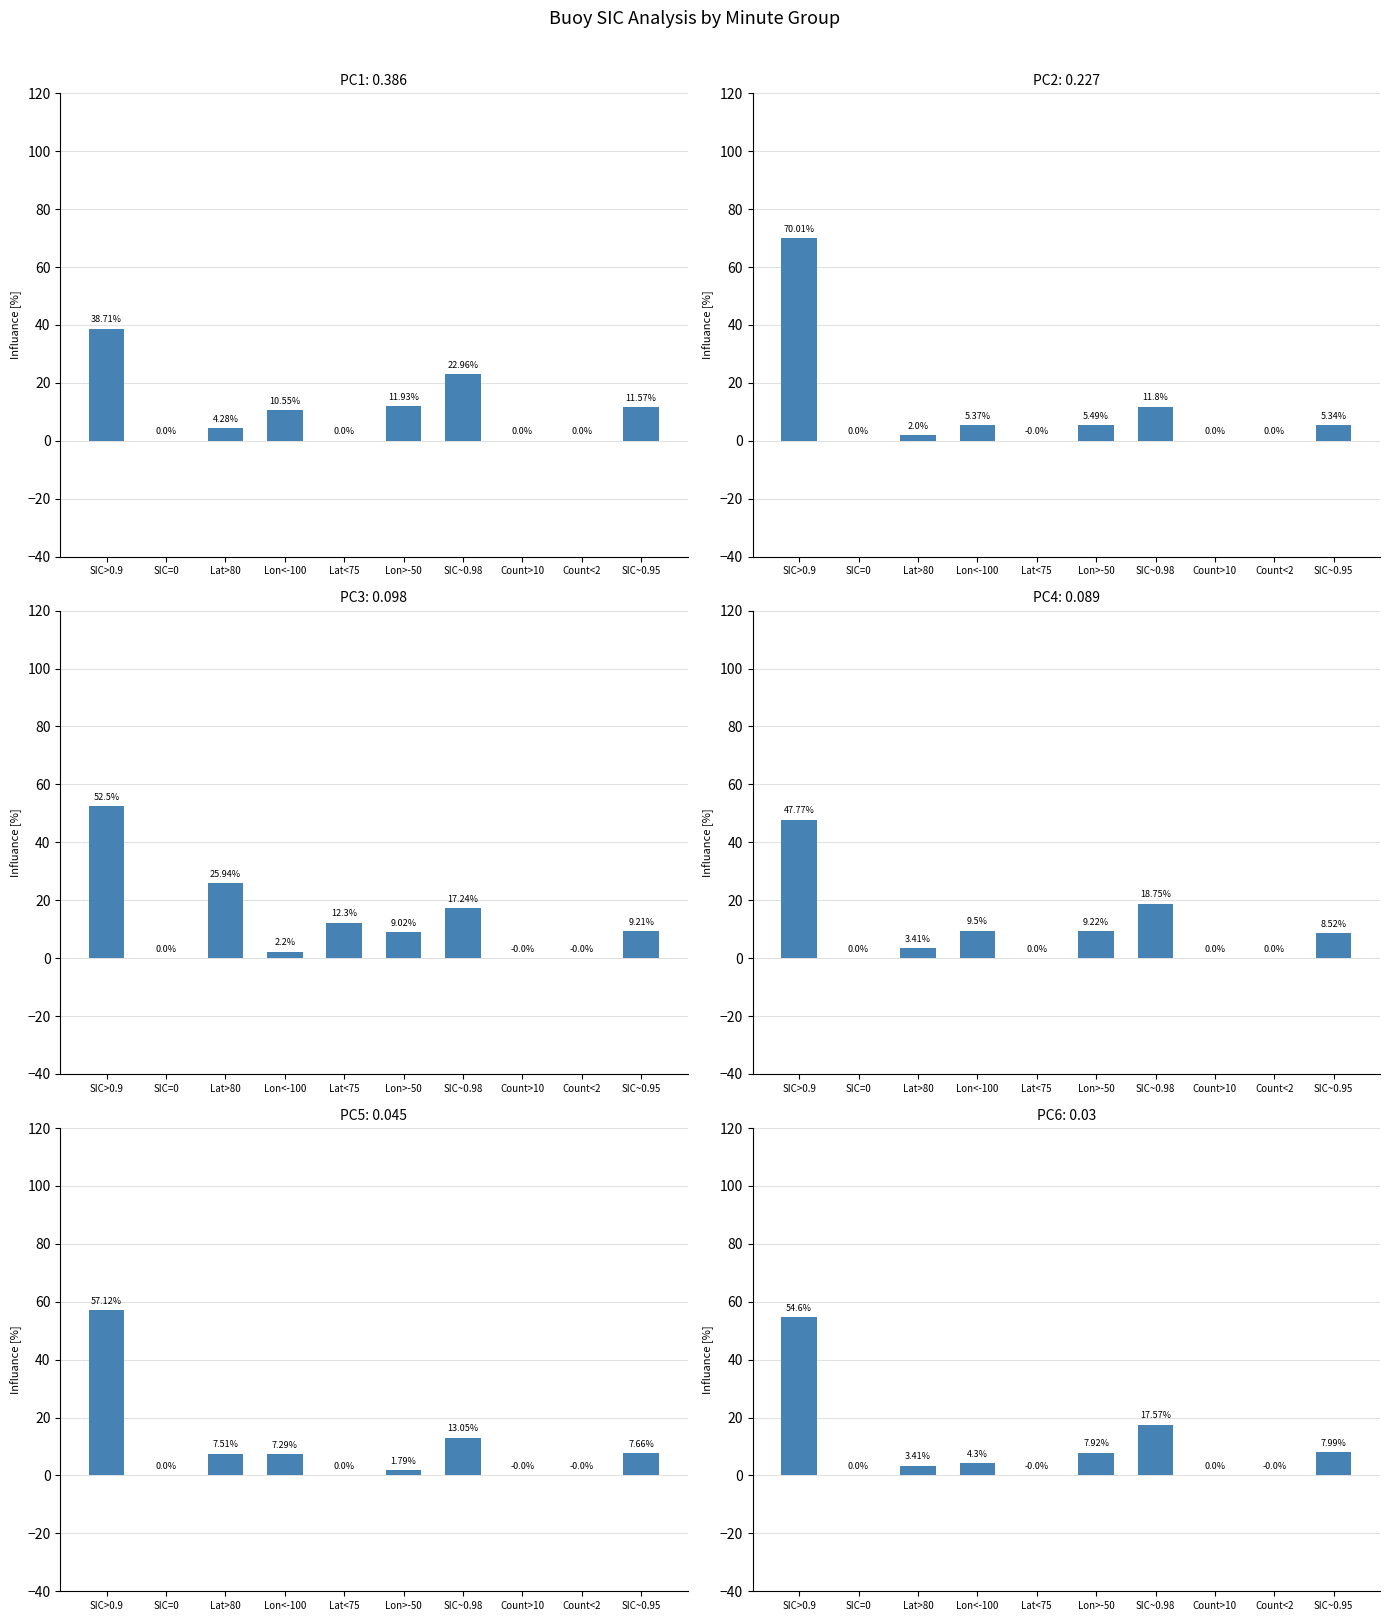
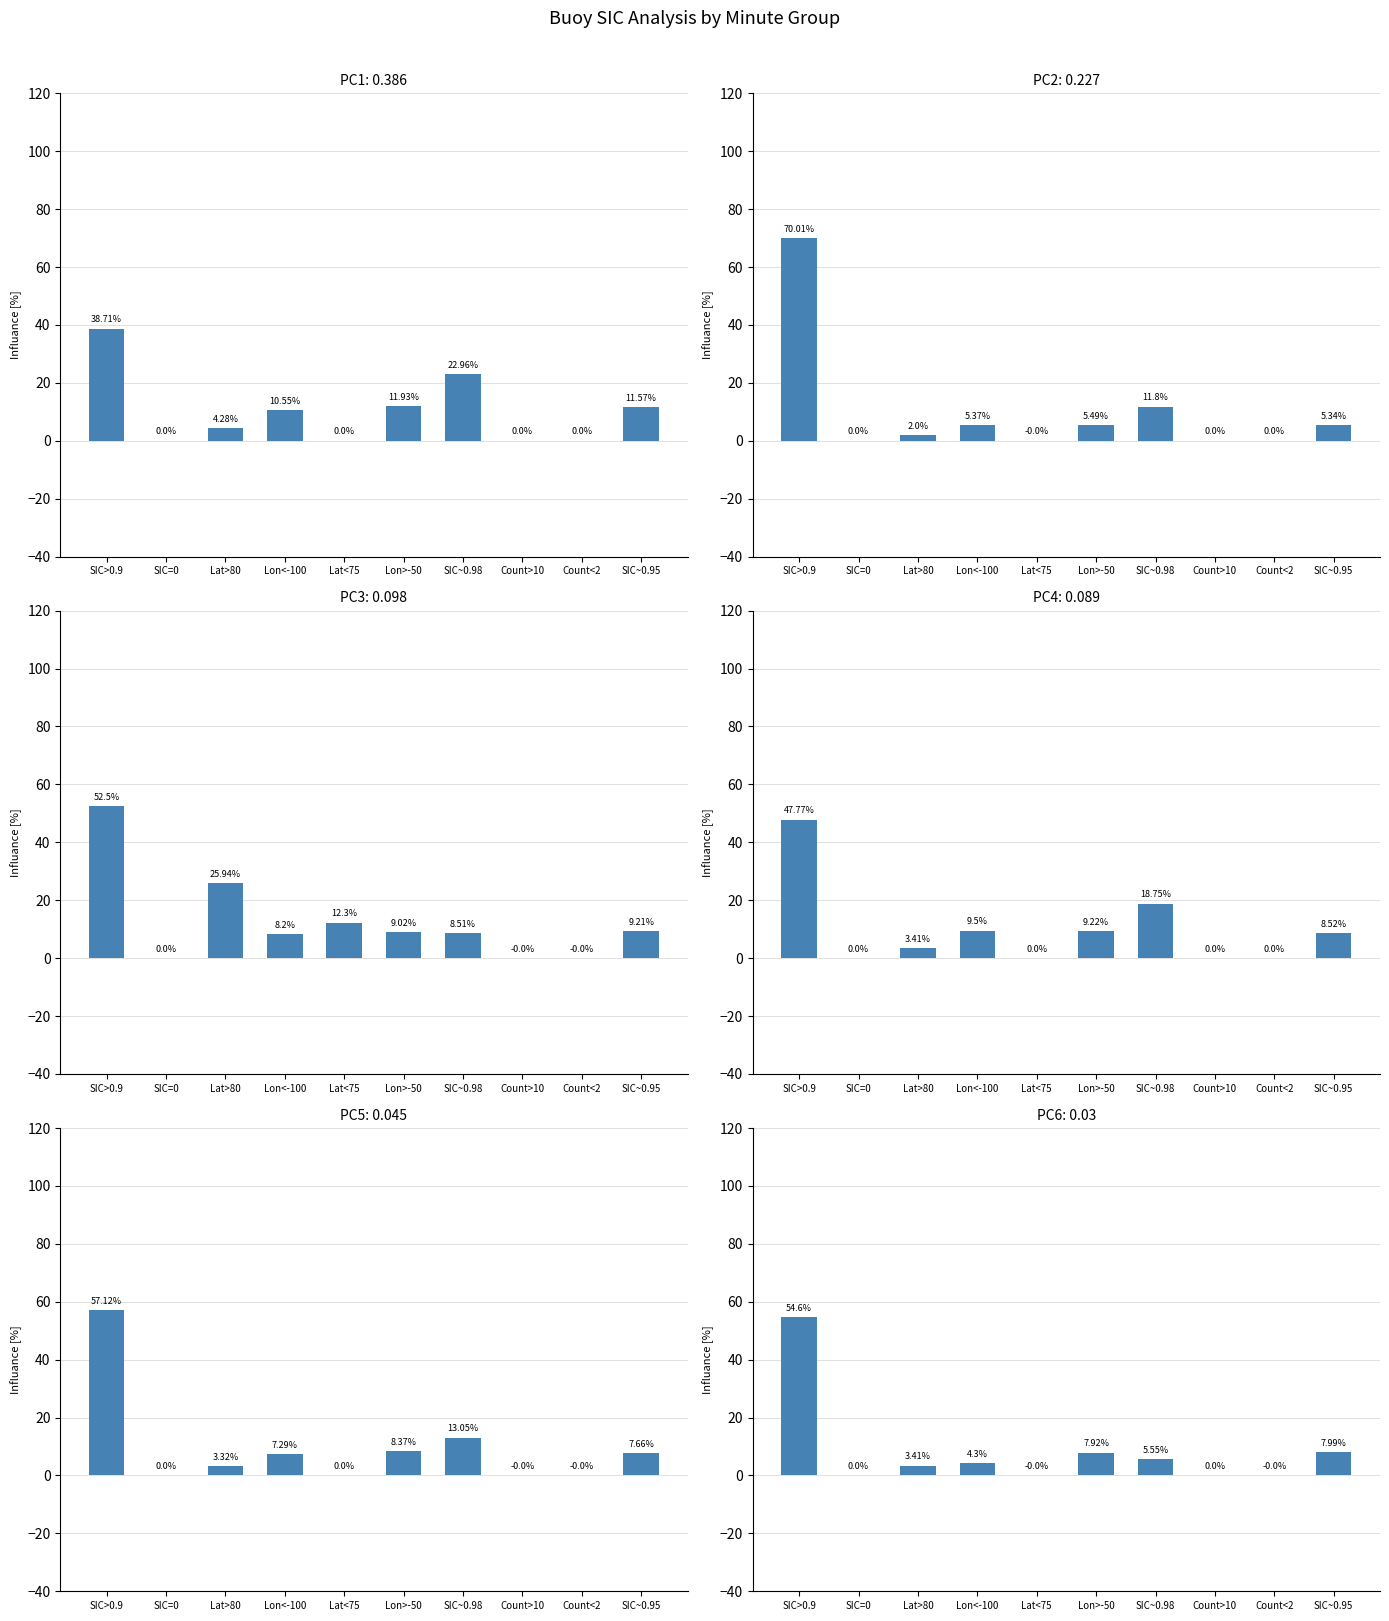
  {
    "PC1: 0.386": {
      "SIC>0.9": "38.71%",
      "SIC=0": "0.0%",
      "Lat>80": "4.28%",
      "Lon<-100": "10.55%",
      "Lat<75": "0.0%",
      "Lon>-50": "11.93%",
      "SIC~0.98": "22.96%",
      "Count>10": "0.0%",
      "Count<2": "0.0%",
      "SIC~0.95": "11.57%"
    },
    "PC2: 0.227": {
      "SIC>0.9": "70.01%",
      "SIC=0": "0.0%",
      "Lat>80": "2.0%",
      "Lon<-100": "5.37%",
      "Lat<75": "-0.0%",
      "Lon>-50": "5.49%",
      "SIC~0.98": "11.8%",
      "Count>10": "0.0%",
      "Count<2": "0.0%",
      "SIC~0.95": "5.34%"
    },
    "PC3: 0.098": {
      "SIC>0.9": "52.5%",
      "SIC=0": "0.0%",
      "Lat>80": "25.94%",
-     "Lon<-100": "2.2%",
+     "Lon<-100": "8.2%",
      "Lat<75": "12.3%",
      "Lon>-50": "9.02%",
-     "SIC~0.98": "17.24%",
+     "SIC~0.98": "8.51%",
      "Count>10": "-0.0%",
      "Count<2": "-0.0%",
      "SIC~0.95": "9.21%"
    },
    "PC4: 0.089": {
      "SIC>0.9": "47.77%",
      "SIC=0": "0.0%",
      "Lat>80": "3.41%",
      "Lon<-100": "9.5%",
      "Lat<75": "0.0%",
      "Lon>-50": "9.22%",
      "SIC~0.98": "18.75%",
      "Count>10": "0.0%",
      "Count<2": "0.0%",
      "SIC~0.95": "8.52%"
    },
    "PC5: 0.045": {
      "SIC>0.9": "57.12%",
      "SIC=0": "0.0%",
-     "Lat>80": "7.51%",
+     "Lat>80": "3.32%",
      "Lon<-100": "7.29%",
      "Lat<75": "0.0%",
-     "Lon>-50": "1.79%",
+     "Lon>-50": "8.37%",
      "SIC~0.98": "13.05%",
      "Count>10": "-0.0%",
      "Count<2": "-0.0%",
      "SIC~0.95": "7.66%"
    },
    "PC6: 0.03": {
      "SIC>0.9": "54.6%",
      "SIC=0": "0.0%",
      "Lat>80": "3.41%",
      "Lon<-100": "4.3%",
      "Lat<75": "-0.0%",
      "Lon>-50": "7.92%",
-     "SIC~0.98": "17.57%",
+     "SIC~0.98": "5.55%",
      "Count>10": "0.0%",
      "Count<2": "-0.0%",
      "SIC~0.95": "7.99%"
    }
  }
